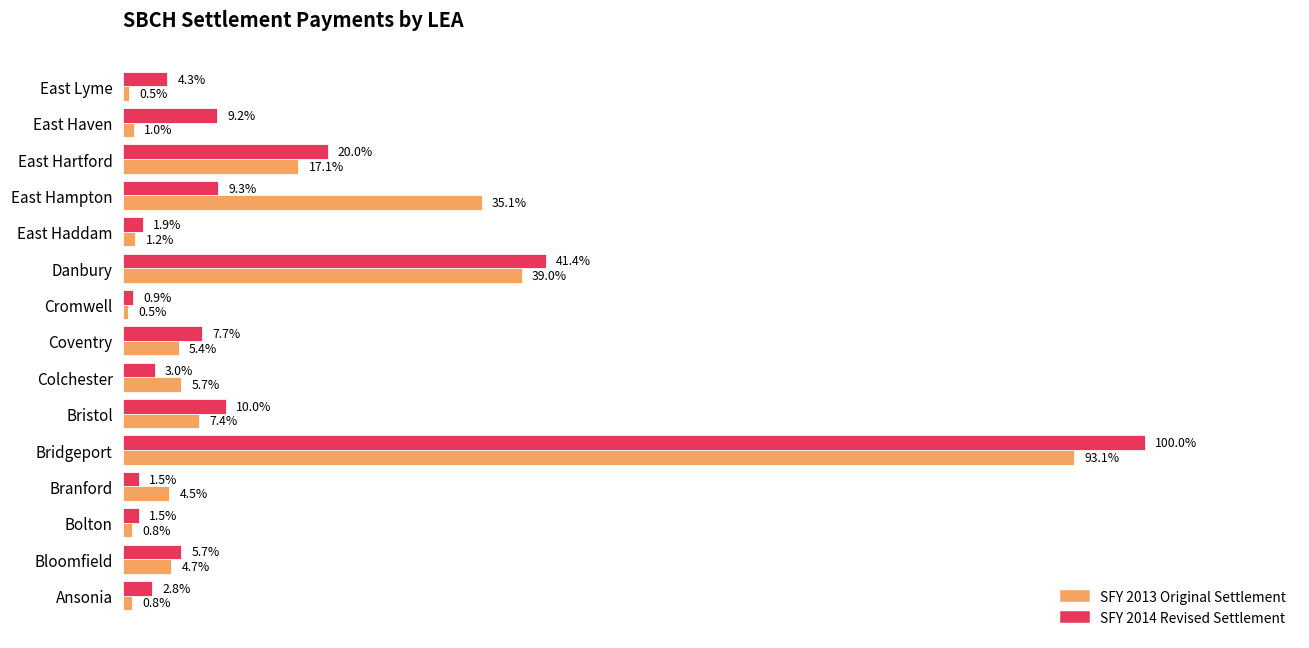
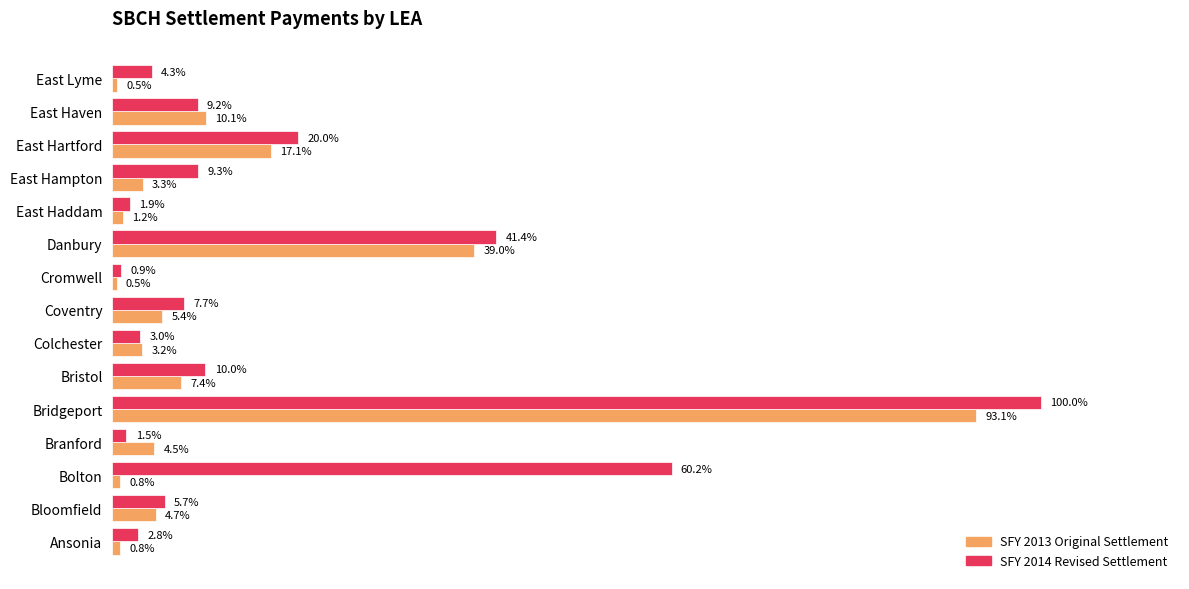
  {
    "SFY 2013 Original Settlement": {
      "East Lyme": "0.5%",
-     "East Haven": "1.0%",
+     "East Haven": "10.1%",
      "East Hartford": "17.1%",
-     "East Hampton": "35.1%",
+     "East Hampton": "3.3%",
      "East Haddam": "1.2%",
      "Danbury": "39.0%",
      "Cromwell": "0.5%",
      "Coventry": "5.4%",
-     "Colchester": "5.7%",
+     "Colchester": "3.2%",
      "Bristol": "7.4%",
      "Bridgeport": "93.1%",
      "Branford": "4.5%",
      "Bolton": "0.8%",
      "Bloomfield": "4.7%",
      "Ansonia": "0.8%"
    },
    "SFY 2014 Revised Settlement": {
      "East Lyme": "4.3%",
      "East Haven": "9.2%",
      "East Hartford": "20.0%",
      "East Hampton": "9.3%",
      "East Haddam": "1.9%",
      "Danbury": "41.4%",
      "Cromwell": "0.9%",
      "Coventry": "7.7%",
      "Colchester": "3.0%",
      "Bristol": "10.0%",
      "Bridgeport": "100.0%",
      "Branford": "1.5%",
-     "Bolton": "1.5%",
+     "Bolton": "60.2%",
      "Bloomfield": "5.7%",
      "Ansonia": "2.8%"
    }
  }
